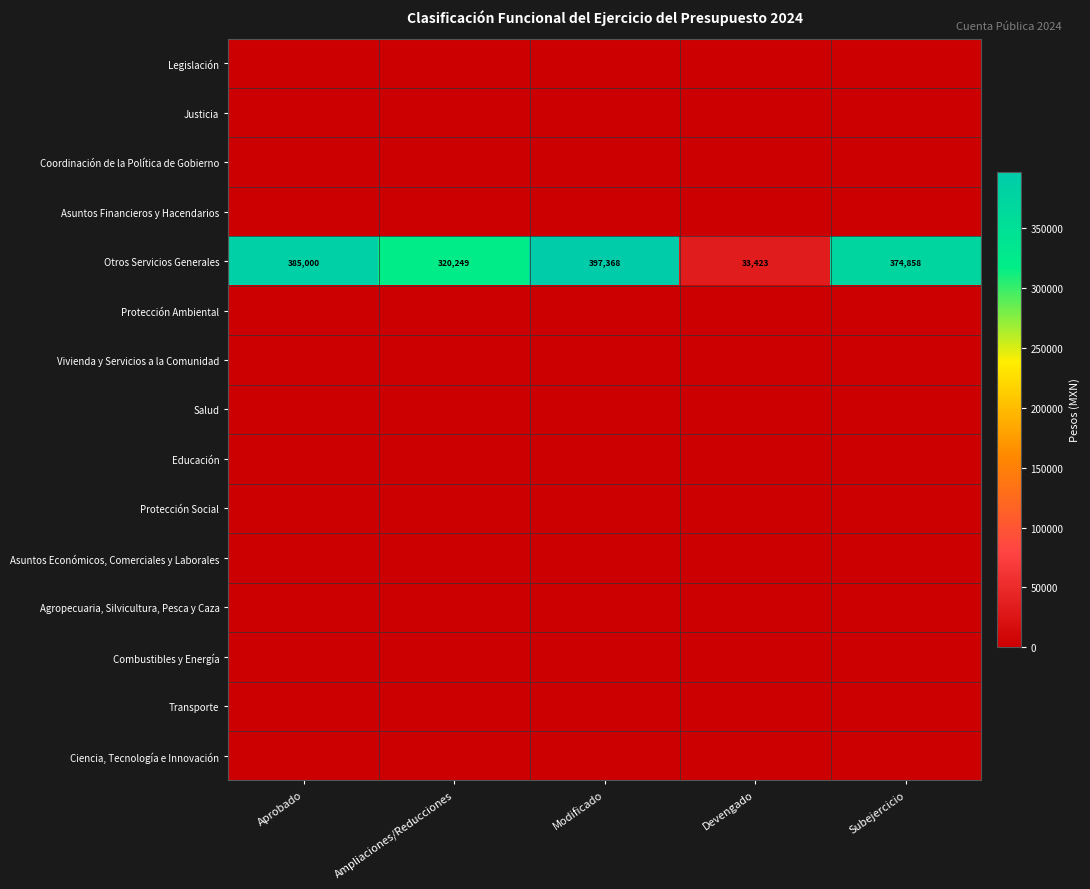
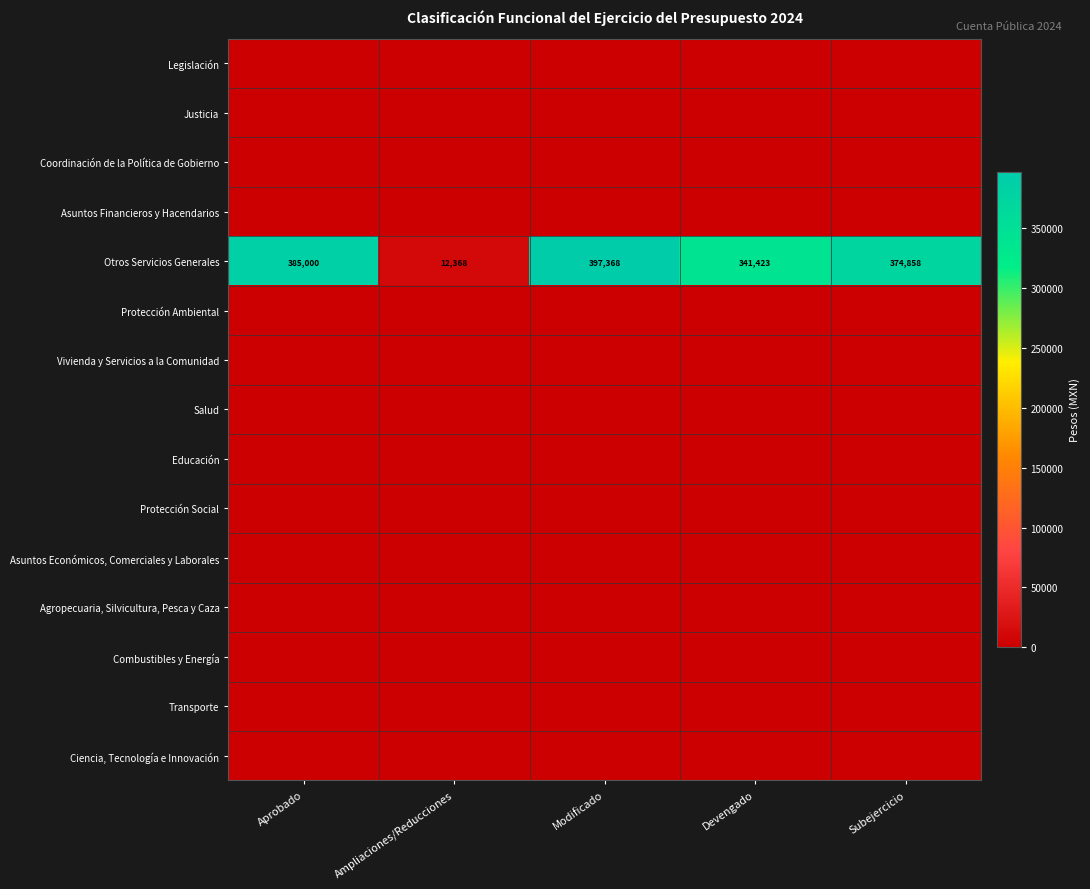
  {
    "Otros Servicios Generales": {
      "Aprobado": "385,000",
-     "Ampliaciones/Reducciones": "320,249",
+     "Ampliaciones/Reducciones": "12,368",
      "Modificado": "397,368",
-     "Devengado": "33,423",
+     "Devengado": "341,423",
      "Subejercicio": "374,858"
    }
  }
